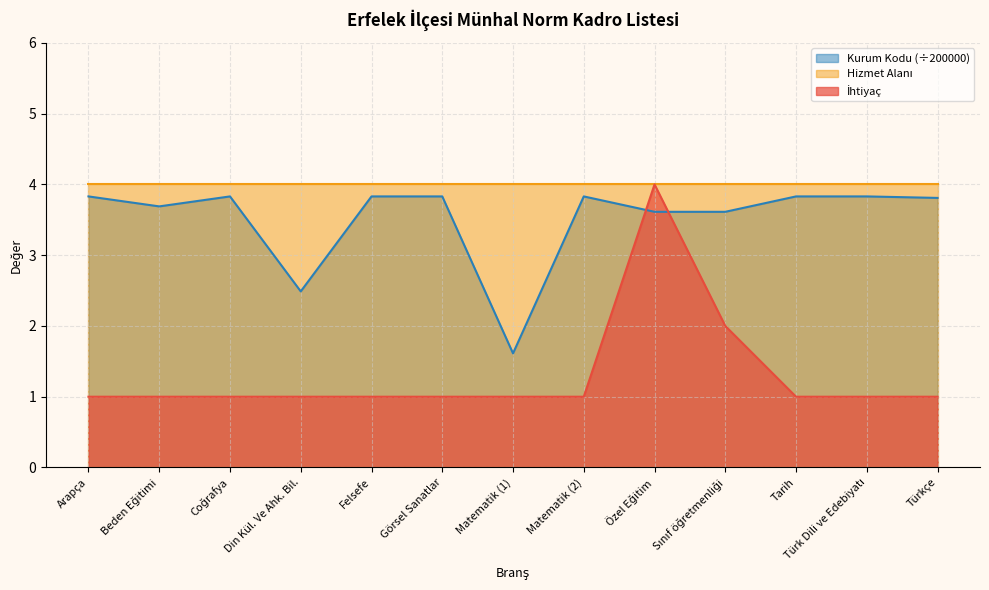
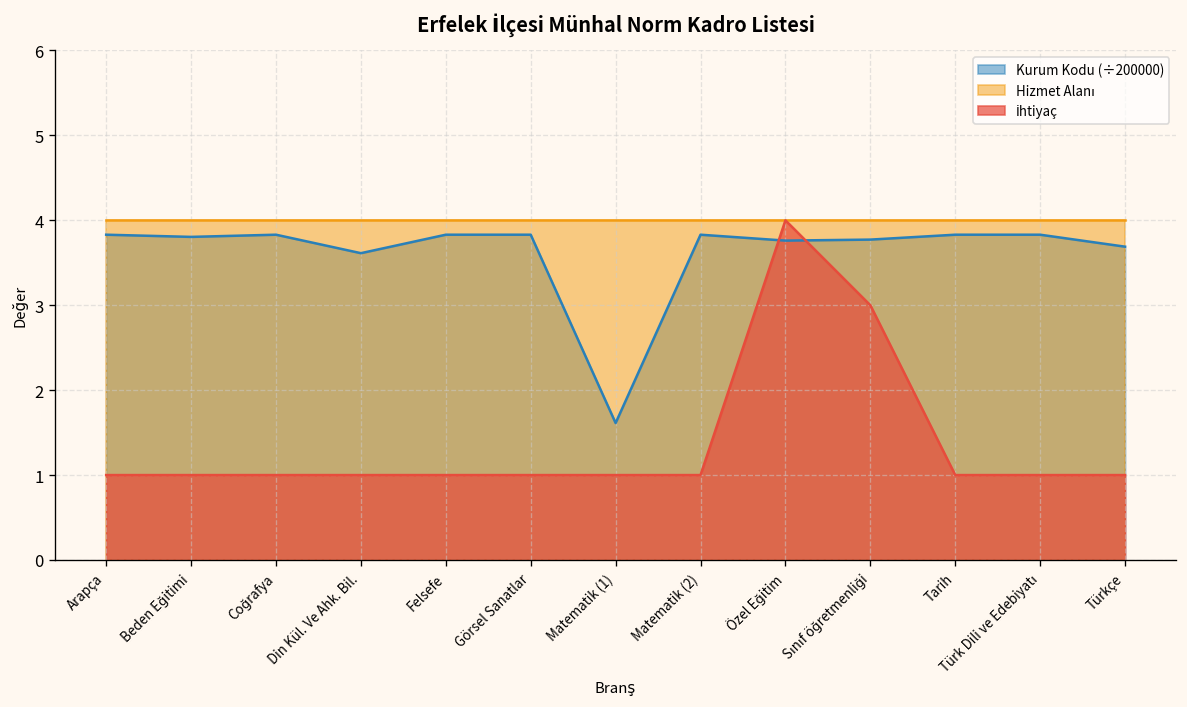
  {
    "Kurum Kodu (÷200000)": {
      "Arapça": 3.8,
-     "Beden Eğitimi": 3.7,
+     "Beden Eğitimi": 3.8,
      "Coğrafya": 3.8,
-     "Din Kül. Ve Ahk. Bil.": 2.5,
+     "Din Kül. Ve Ahk. Bil.": 3.6,
      "Felsefe": 3.8,
      "Görsel Sanatlar": 3.8,
      "Matematik (1)": 1.6,
      "Matematik (2)": 3.8,
-     "Özel Eğitim": 3.6,
-     "Sınıf öğretmenliği": 3.6,
+     "Özel Eğitim": 3.8,
+     "Sınıf öğretmenliği": 3.8,
      "Tarih": 3.8,
      "Türk Dili ve Edebiyatı": 3.8,
-     "Türkçe": 3.8
+     "Türkçe": 3.7
    },
    "Hizmet Alanı": {
      "Arapça": 4.0,
      "Beden Eğitimi": 4.0,
      "Coğrafya": 4.0,
      "Din Kül. Ve Ahk. Bil.": 4.0,
      "Felsefe": 4.0,
      "Görsel Sanatlar": 4.0,
      "Matematik (1)": 4.0,
      "Matematik (2)": 4.0,
      "Sınıf öğretmenliği": 4.0,
      "Tarih": 4.0,
      "Türk Dili ve Edebiyatı": 4.0,
      "Türkçe": 4.0
    },
    "İhtiyaç": {
      "Arapça": 1,
      "Beden Eğitimi": 1,
      "Coğrafya": 1,
      "Din Kül. Ve Ahk. Bil.": 1,
      "Felsefe": 1,
      "Görsel Sanatlar": 1,
      "Matematik (1)": 1,
      "Matematik (2)": 1,
-     "Sınıf öğretmenliği": 2,
+     "Sınıf öğretmenliği": 3,
      "Tarih": 1,
      "Türk Dili ve Edebiyatı": 1,
      "Türkçe": 1
    }
  }
